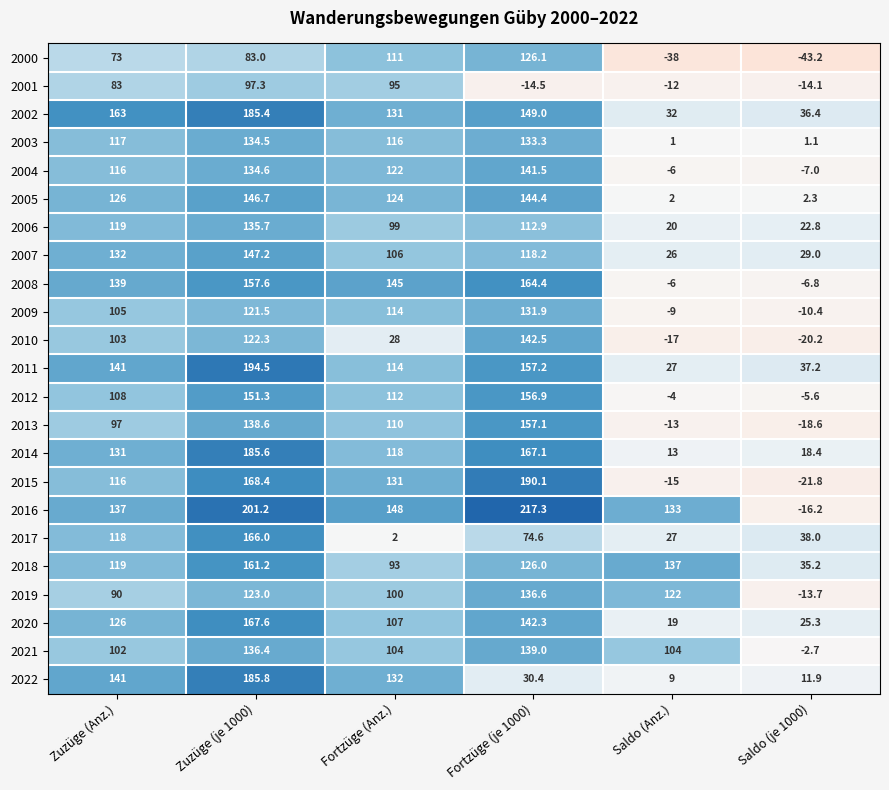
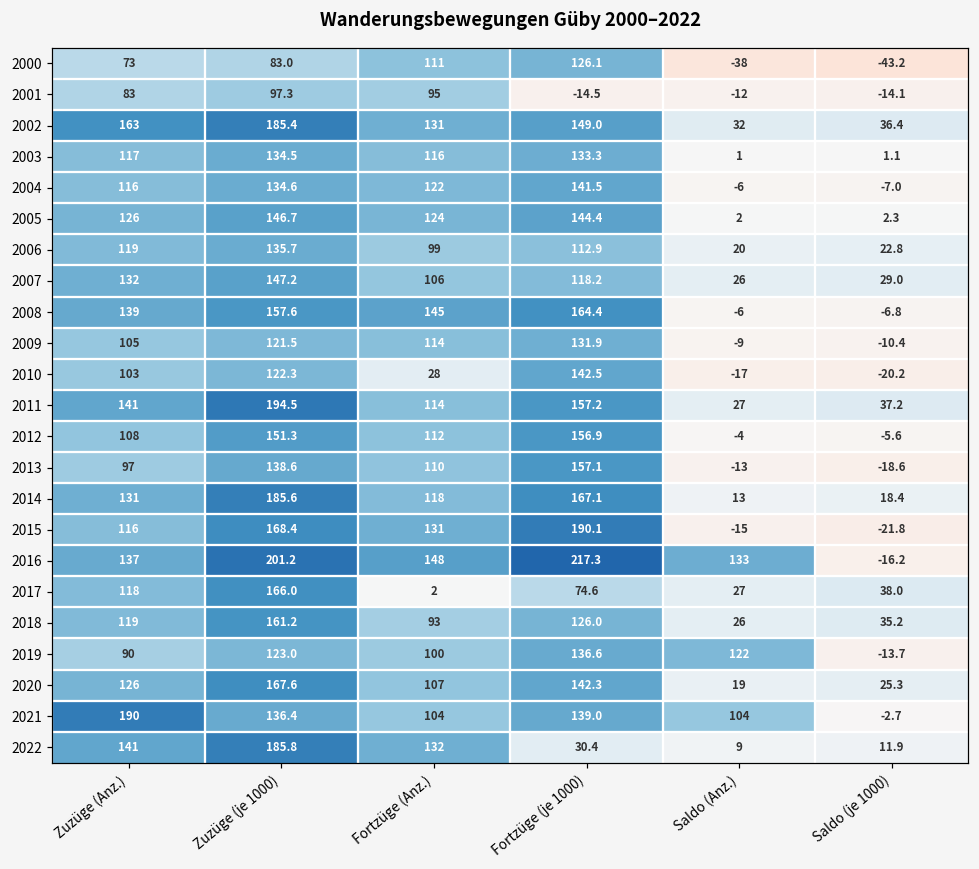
  {
    "2000": {
      "Zuzüge (Anz.)": 73,
      "Zuzüge (je 1000)": 83.0,
      "Fortzüge (Anz.)": 111,
      "Fortzüge (je 1000)": 126.1,
      "Saldo (Anz.)": -38,
      "Saldo (je 1000)": -43.2
    },
    "2001": {
      "Zuzüge (Anz.)": 83,
      "Zuzüge (je 1000)": 97.3,
      "Fortzüge (Anz.)": 95,
      "Fortzüge (je 1000)": -14.5,
      "Saldo (Anz.)": -12,
      "Saldo (je 1000)": -14.1
    },
    "2002": {
      "Zuzüge (Anz.)": 163,
      "Zuzüge (je 1000)": 185.4,
      "Fortzüge (Anz.)": 131,
      "Fortzüge (je 1000)": 149.0,
      "Saldo (Anz.)": 32,
      "Saldo (je 1000)": 36.4
    },
    "2003": {
      "Zuzüge (Anz.)": 117,
      "Zuzüge (je 1000)": 134.5,
      "Fortzüge (Anz.)": 116,
      "Fortzüge (je 1000)": 133.3,
      "Saldo (Anz.)": 1,
      "Saldo (je 1000)": 1.1
    },
    "2004": {
      "Zuzüge (Anz.)": 116,
      "Zuzüge (je 1000)": 134.6,
      "Fortzüge (Anz.)": 122,
      "Fortzüge (je 1000)": 141.5,
      "Saldo (Anz.)": -6,
      "Saldo (je 1000)": -7.0
    },
    "2005": {
      "Zuzüge (Anz.)": 126,
      "Zuzüge (je 1000)": 146.7,
      "Fortzüge (Anz.)": 124,
      "Fortzüge (je 1000)": 144.4,
      "Saldo (Anz.)": 2,
      "Saldo (je 1000)": 2.3
    },
    "2006": {
      "Zuzüge (Anz.)": 119,
      "Zuzüge (je 1000)": 135.7,
      "Fortzüge (Anz.)": 99,
      "Fortzüge (je 1000)": 112.9,
      "Saldo (Anz.)": 20,
      "Saldo (je 1000)": 22.8
    },
    "2007": {
      "Zuzüge (Anz.)": 132,
      "Zuzüge (je 1000)": 147.2,
      "Fortzüge (Anz.)": 106,
      "Fortzüge (je 1000)": 118.2,
      "Saldo (Anz.)": 26,
      "Saldo (je 1000)": 29.0
    },
    "2008": {
      "Zuzüge (Anz.)": 139,
      "Zuzüge (je 1000)": 157.6,
      "Fortzüge (Anz.)": 145,
      "Fortzüge (je 1000)": 164.4,
      "Saldo (Anz.)": -6,
      "Saldo (je 1000)": -6.8
    },
    "2009": {
      "Zuzüge (Anz.)": 105,
      "Zuzüge (je 1000)": 121.5,
      "Fortzüge (Anz.)": 114,
      "Fortzüge (je 1000)": 131.9,
      "Saldo (Anz.)": -9,
      "Saldo (je 1000)": -10.4
    },
    "2010": {
      "Zuzüge (Anz.)": 103,
      "Zuzüge (je 1000)": 122.3,
      "Fortzüge (Anz.)": 28,
      "Fortzüge (je 1000)": 142.5,
      "Saldo (Anz.)": -17,
      "Saldo (je 1000)": -20.2
    },
    "2011": {
      "Zuzüge (Anz.)": 141,
      "Zuzüge (je 1000)": 194.5,
      "Fortzüge (Anz.)": 114,
      "Fortzüge (je 1000)": 157.2,
      "Saldo (Anz.)": 27,
      "Saldo (je 1000)": 37.2
    },
    "2012": {
      "Zuzüge (Anz.)": 108,
      "Zuzüge (je 1000)": 151.3,
      "Fortzüge (Anz.)": 112,
      "Fortzüge (je 1000)": 156.9,
      "Saldo (Anz.)": -4,
      "Saldo (je 1000)": -5.6
    },
    "2013": {
      "Zuzüge (Anz.)": 97,
      "Zuzüge (je 1000)": 138.6,
      "Fortzüge (Anz.)": 110,
      "Fortzüge (je 1000)": 157.1,
      "Saldo (Anz.)": -13,
      "Saldo (je 1000)": -18.6
    },
    "2014": {
      "Zuzüge (Anz.)": 131,
      "Zuzüge (je 1000)": 185.6,
      "Fortzüge (Anz.)": 118,
      "Fortzüge (je 1000)": 167.1,
      "Saldo (Anz.)": 13,
      "Saldo (je 1000)": 18.4
    },
    "2015": {
      "Zuzüge (Anz.)": 116,
      "Zuzüge (je 1000)": 168.4,
      "Fortzüge (Anz.)": 131,
      "Fortzüge (je 1000)": 190.1,
      "Saldo (Anz.)": -15,
      "Saldo (je 1000)": -21.8
    },
    "2016": {
      "Zuzüge (Anz.)": 137,
      "Zuzüge (je 1000)": 201.2,
      "Fortzüge (Anz.)": 148,
      "Fortzüge (je 1000)": 217.3,
      "Saldo (Anz.)": 133,
      "Saldo (je 1000)": -16.2
    },
    "2017": {
      "Zuzüge (Anz.)": 118,
      "Zuzüge (je 1000)": 166.0,
      "Fortzüge (Anz.)": 2,
      "Fortzüge (je 1000)": 74.6,
      "Saldo (Anz.)": 27,
      "Saldo (je 1000)": 38.0
    },
    "2018": {
      "Zuzüge (Anz.)": 119,
      "Zuzüge (je 1000)": 161.2,
      "Fortzüge (Anz.)": 93,
      "Fortzüge (je 1000)": 126.0,
-     "Saldo (Anz.)": 137,
+     "Saldo (Anz.)": 26,
      "Saldo (je 1000)": 35.2
    },
    "2019": {
      "Zuzüge (Anz.)": 90,
      "Zuzüge (je 1000)": 123.0,
      "Fortzüge (Anz.)": 100,
      "Fortzüge (je 1000)": 136.6,
      "Saldo (Anz.)": 122,
      "Saldo (je 1000)": -13.7
    },
    "2020": {
      "Zuzüge (Anz.)": 126,
      "Zuzüge (je 1000)": 167.6,
      "Fortzüge (Anz.)": 107,
      "Fortzüge (je 1000)": 142.3,
      "Saldo (Anz.)": 19,
      "Saldo (je 1000)": 25.3
    },
    "2021": {
-     "Zuzüge (Anz.)": 102,
+     "Zuzüge (Anz.)": 190,
      "Zuzüge (je 1000)": 136.4,
      "Fortzüge (Anz.)": 104,
      "Fortzüge (je 1000)": 139.0,
      "Saldo (Anz.)": 104,
      "Saldo (je 1000)": -2.7
    },
    "2022": {
      "Zuzüge (Anz.)": 141,
      "Zuzüge (je 1000)": 185.8,
      "Fortzüge (Anz.)": 132,
      "Fortzüge (je 1000)": 30.4,
      "Saldo (Anz.)": 9,
      "Saldo (je 1000)": 11.9
    }
  }
